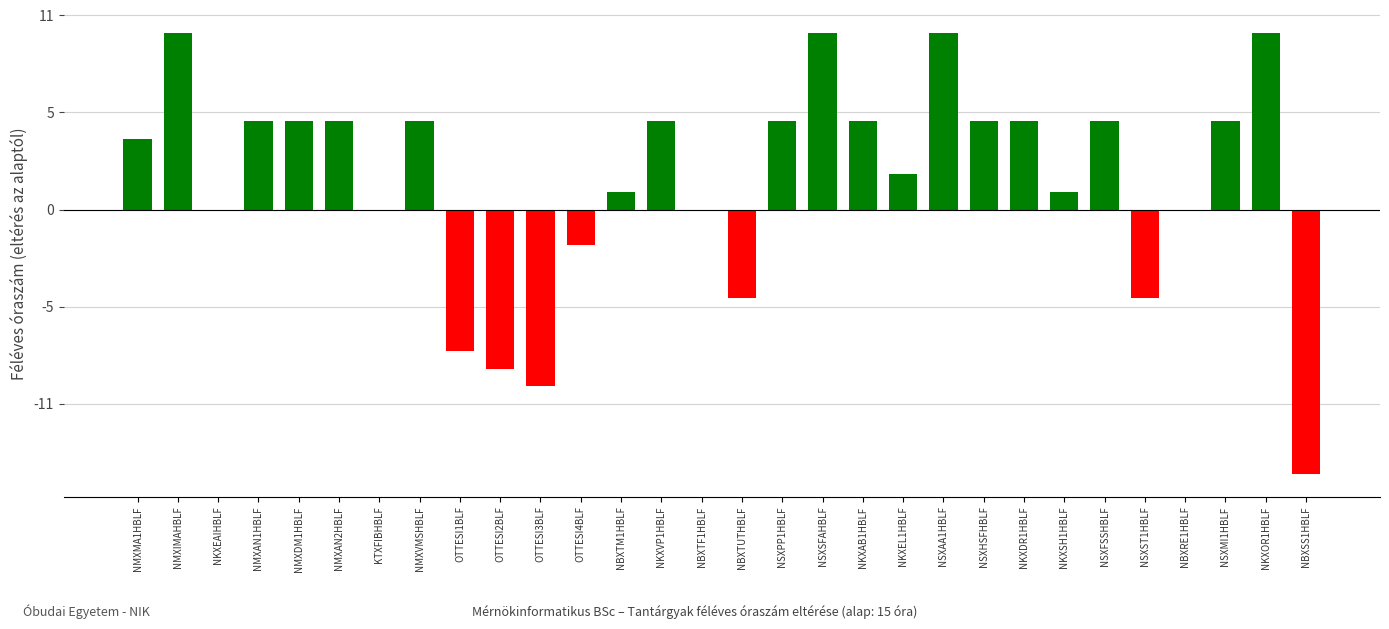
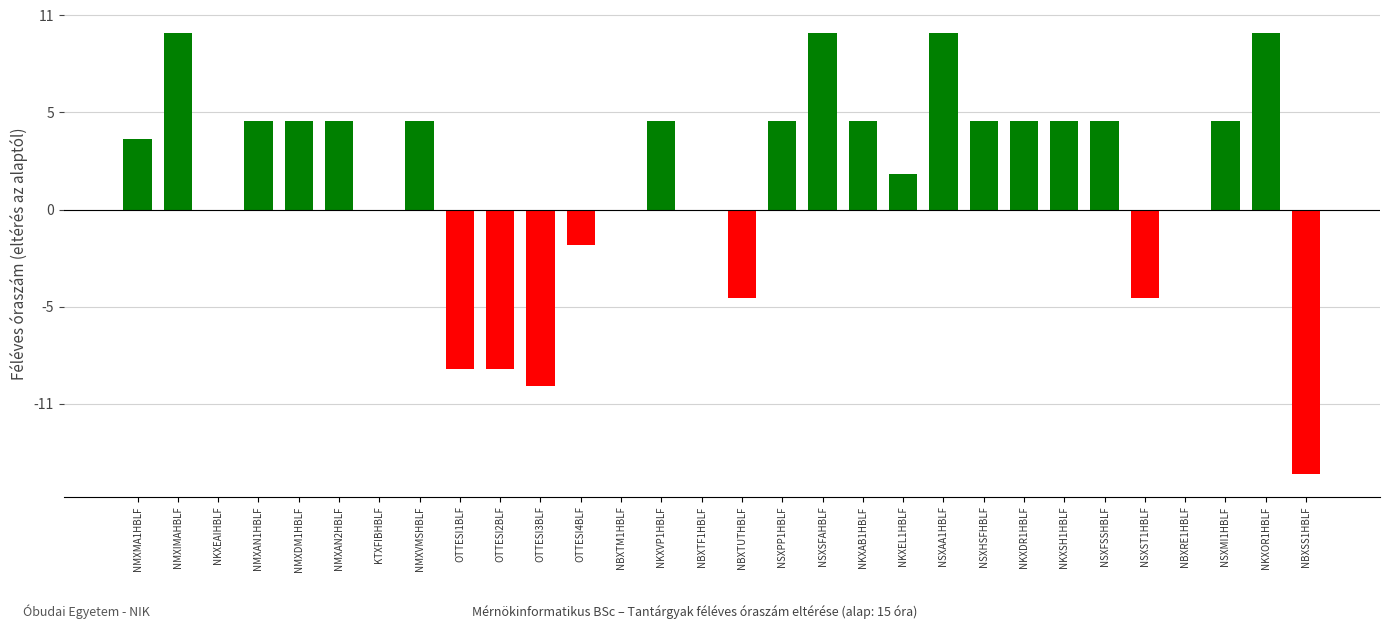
  {
    "NMXMA1HBLF": 4.0,
    "NMXIMAHBLF": 10.0,
    "NKXEAIHBLF": 0.0,
    "NMXAN1HBLF": 5.0,
    "NMXDM1HBLF": 5.0,
    "NMXAN2HBLF": 5.0,
    "KTXFIBHBLF": 0.0,
    "NMXVMSHBLF": 5.0,
-   "OTTESI1BLF": -8.0,
+   "OTTESI1BLF": -9.0,
    "OTTESI2BLF": -9.0,
    "OTTESI3BLF": -10.0,
    "OTTESI4BLF": -2.0,
-   "NBXTM1HBLF": 1.0,
+   "NBXTM1HBLF": 0.0,
    "NKXVP1HBLF": 5.0,
    "NBXTF1HBLF": 0.0,
    "NBXTUTHBLF": -5.0,
    "NSXPP1HBLF": 5.0,
    "NSXSFAHBLF": 10.0,
    "NKXAB1HBLF": 5.0,
    "NKXEL1HBLF": 2.0,
    "NSXAA1HBLF": 10.0,
    "NSXHSFHBLF": 5.0,
    "NKXDR1HBLF": 5.0,
-   "NKXSH1HBLF": 1.0,
+   "NKXSH1HBLF": 5.0,
    "NSXFSSHBLF": 5.0,
    "NSXST1HBLF": -5.0,
    "NBXRE1HBLF": 0.0,
    "NSXMI1HBLF": 5.0,
    "NKXOR1HBLF": 10.0,
    "NBXSS1HBLF": -15.0
  }
